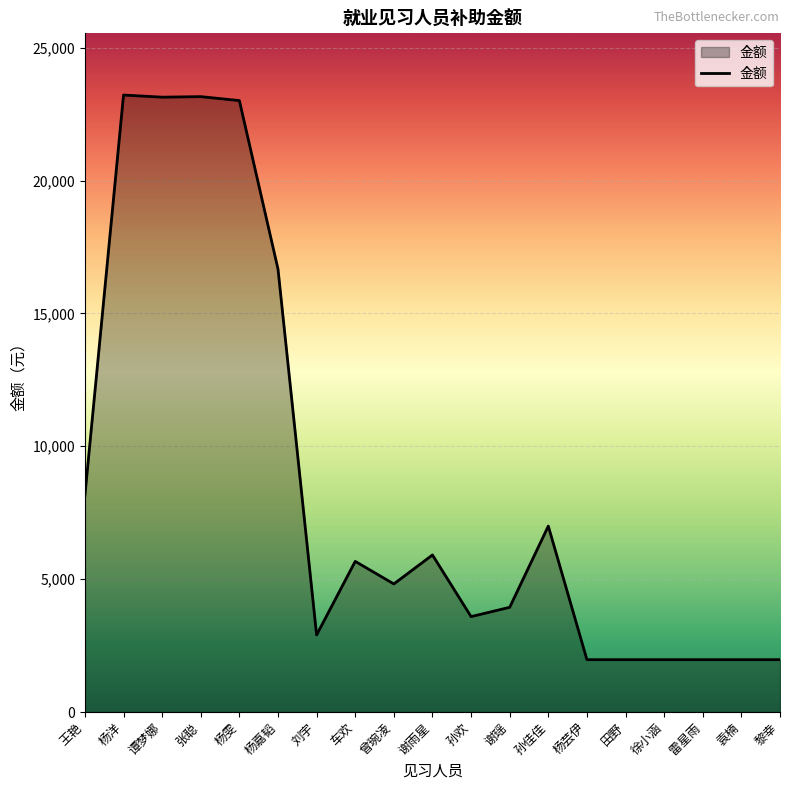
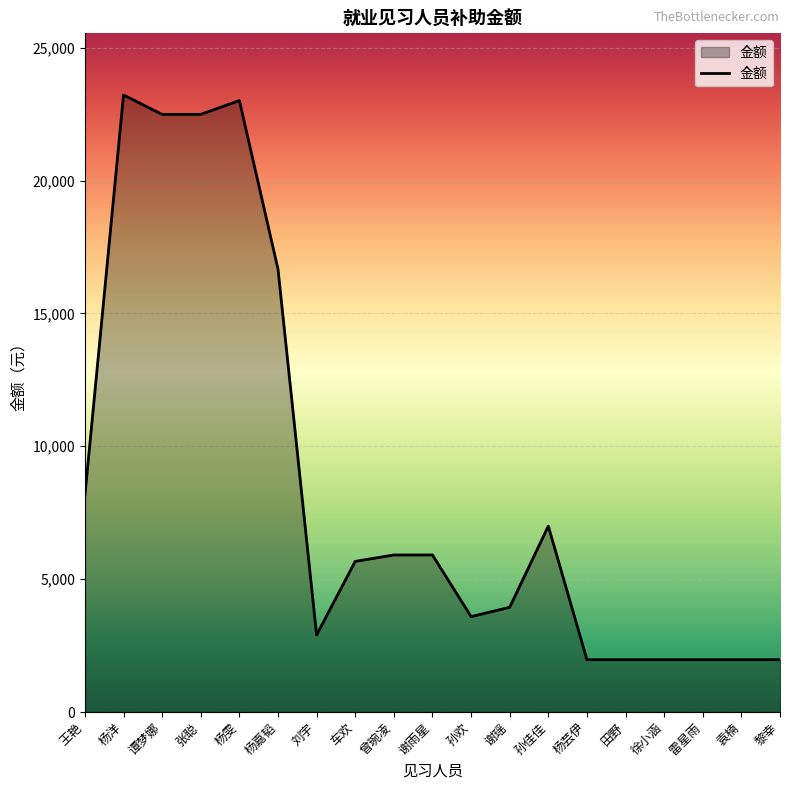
  {
    "王艳": "8,200",
    "杨洋": "23,200",
-   "谭梦娜": "23,100",
-   "张聪": "23,200",
+   "谭梦娜": "22,500",
+   "张聪": "22,500",
    "杨雯": "23,000",
    "杨嘉韬": "16,700",
    "刘宇": "2,900",
    "车欢": "5,700",
-   "曾琬凌": "4,800",
+   "曾琬凌": "5,900",
    "谢雨星": "5,900",
    "孙欢": "3,600",
    "谢瑶": "3,900",
    "孙佳佳": "7,000",
    "杨芸伊": "2,000",
    "田野": "2,000",
    "徐小涵": "2,000",
    "雷星雨": "2,000",
    "袁楠": "2,000",
    "黎幸": "2,000"
  }
